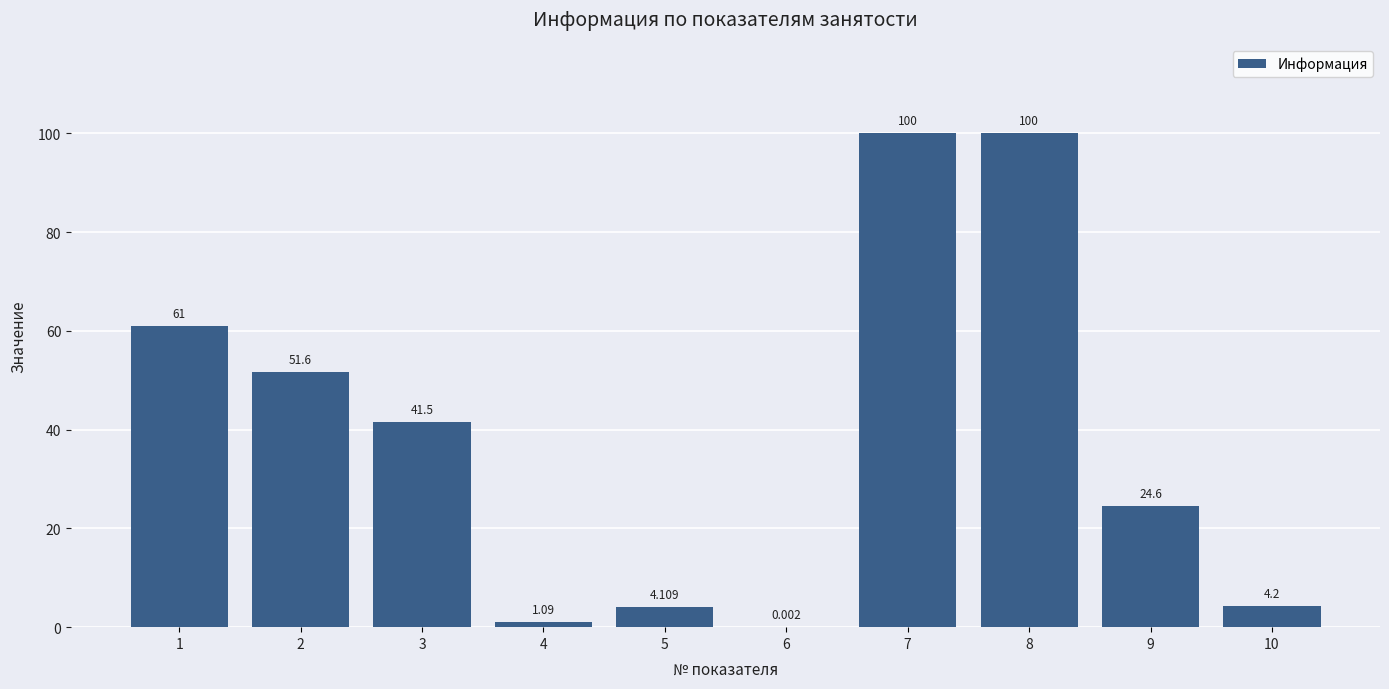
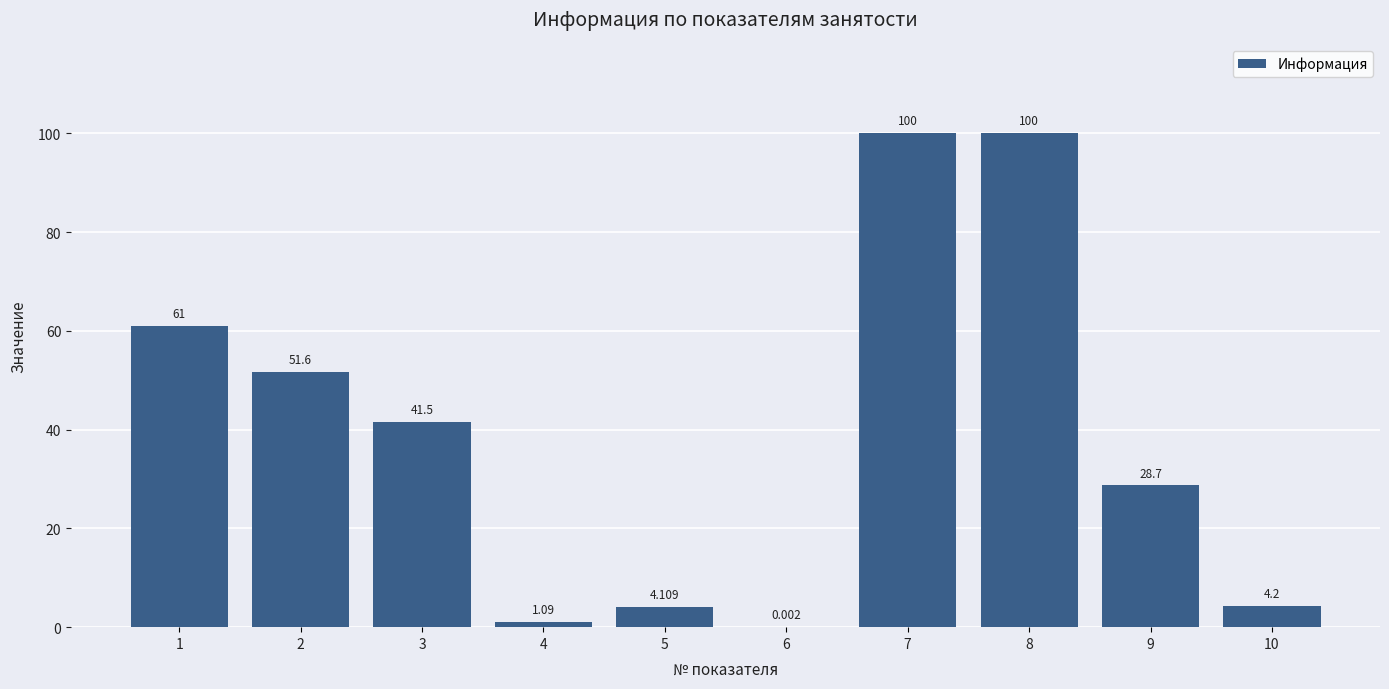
  {
    "1": 61,
    "2": 51.6,
    "3": 41.5,
    "4": 1.09,
    "5": 4.109,
    "6": 0.002,
    "7": 100,
    "8": 100,
-   "9": 24.6,
+   "9": 28.7,
    "10": 4.2
  }
